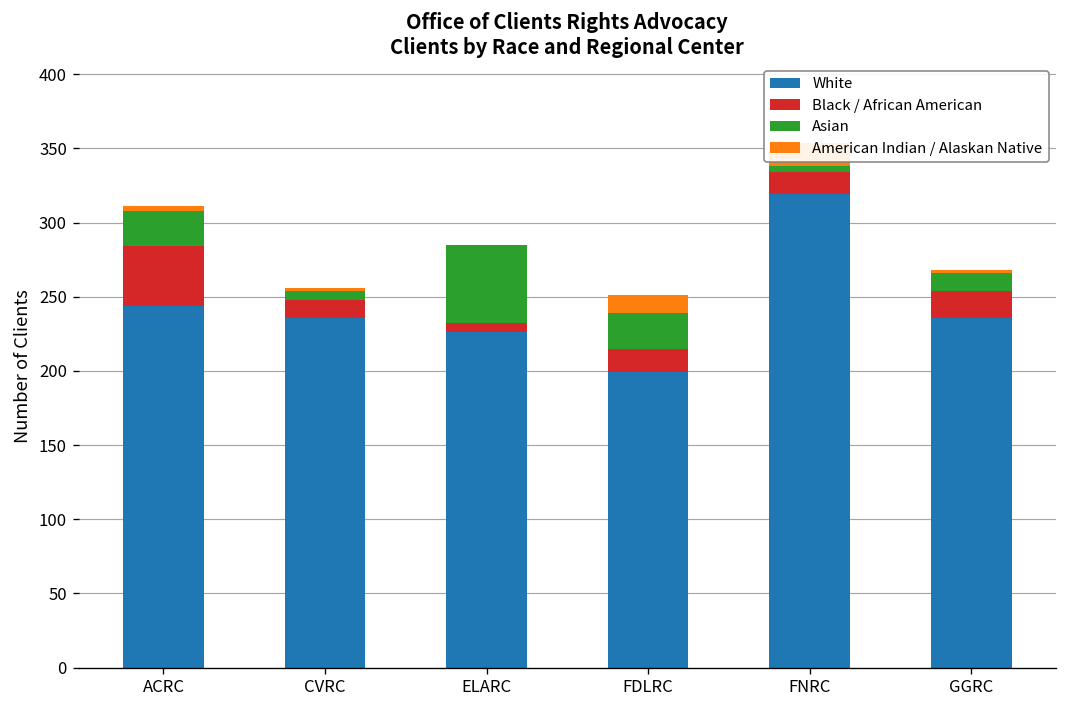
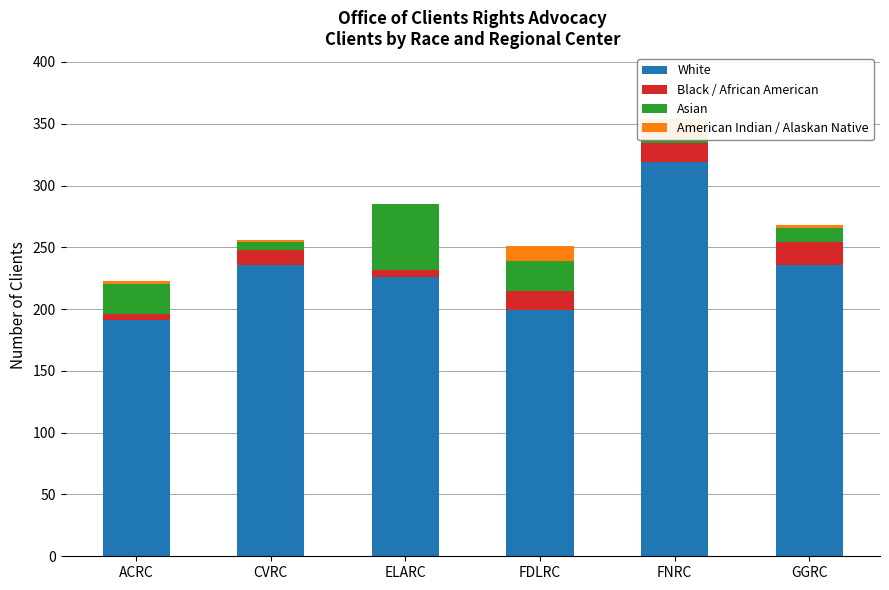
  {
    "White": {
-     "ACRC": 244,
+     "ACRC": 191,
      "CVRC": 236,
      "ELARC": 226,
      "FDLRC": 199,
      "FNRC": 319,
      "GGRC": 236
    },
    "Black / African American": {
-     "ACRC": 40,
+     "ACRC": 5,
      "CVRC": 12,
      "ELARC": 6,
      "FDLRC": 16,
      "FNRC": 15,
      "GGRC": 18
    },
    "Asian": {
      "ACRC": 24,
      "CVRC": 6,
      "ELARC": 53,
      "FDLRC": 24,
      "GGRC": 12
    },
    "American Indian / Alaskan Native": {
      "ACRC": 3,
      "ELARC": 0,
      "FDLRC": 12
    }
  }
